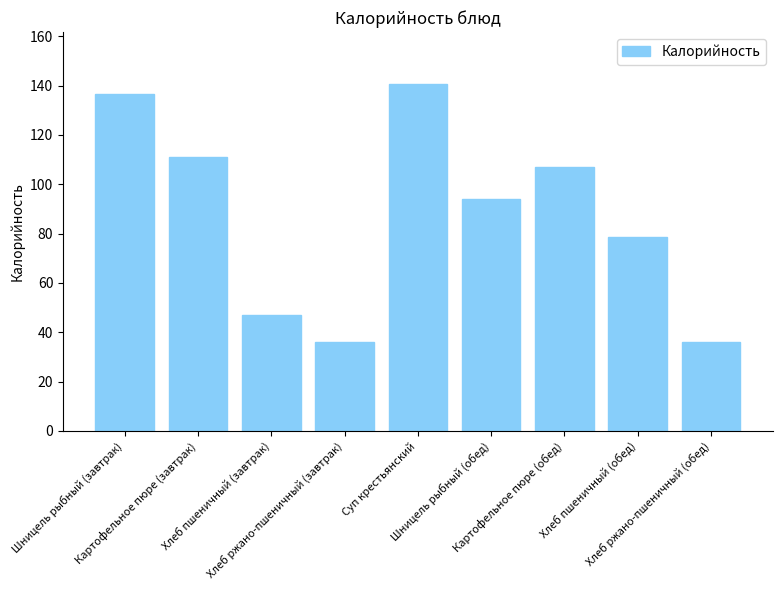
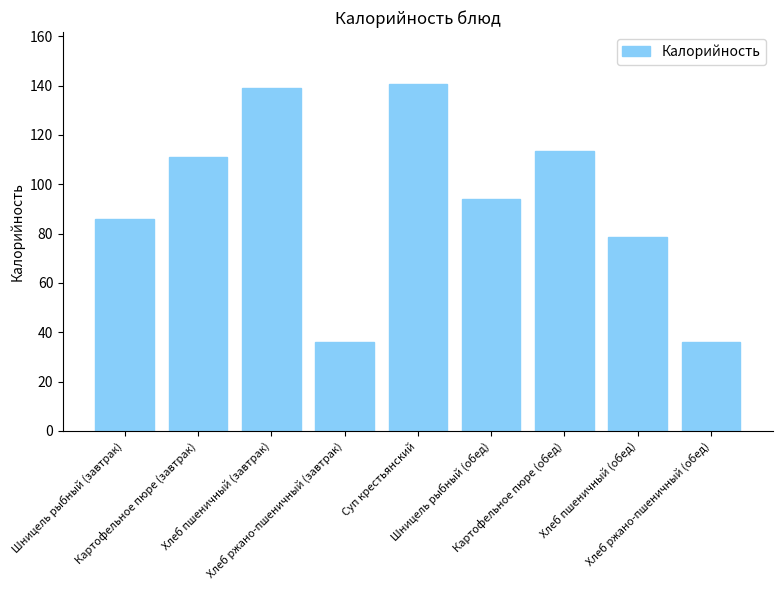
  {
-   "Шницель рыбный (завтрак)": 137,
+   "Шницель рыбный (завтрак)": 86,
    "Картофельное пюре (завтрак)": 111,
-   "Хлеб пшеничный (завтрак)": 47,
+   "Хлеб пшеничный (завтрак)": 139,
    "Хлеб ржано-пшеничный (завтрак)": 36,
    "Суп крестьянский": 141,
    "Шницель рыбный (обед)": 94,
-   "Картофельное пюре (обед)": 107,
+   "Картофельное пюре (обед)": 113,
    "Хлеб пшеничный (обед)": 79,
    "Хлеб ржано-пшеничный (обед)": 36
  }
